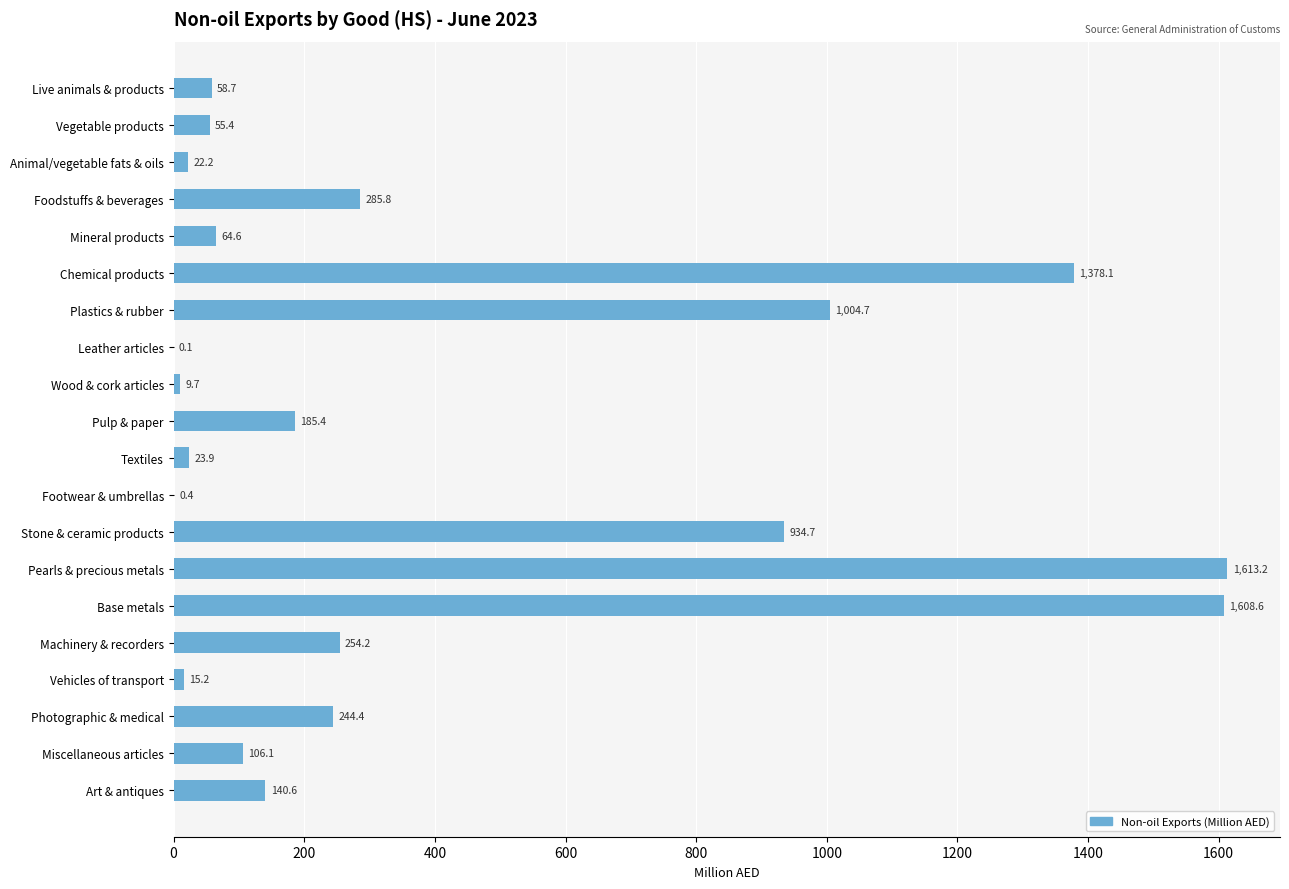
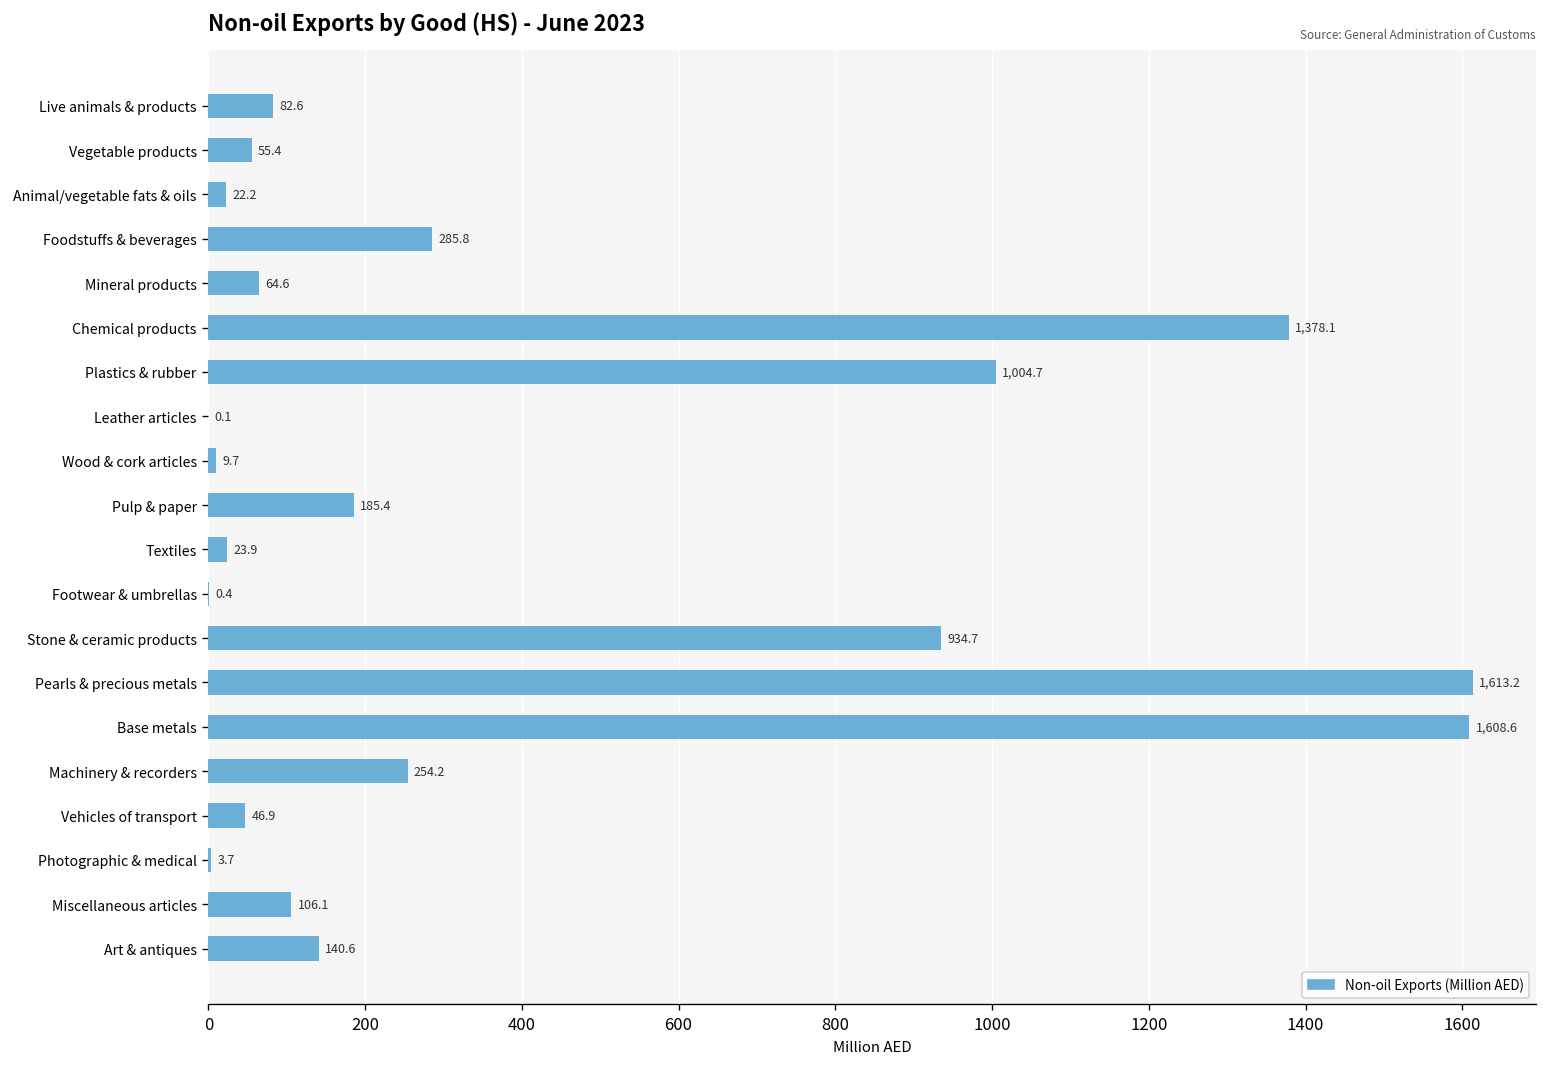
  {
-   "Live animals & products": "58.7",
+   "Live animals & products": "82.6",
    "Vegetable products": "55.4",
    "Animal/vegetable fats & oils": "22.2",
    "Foodstuffs & beverages": "285.8",
    "Mineral products": "64.6",
    "Chemical products": "1,378.1",
    "Plastics & rubber": "1,004.7",
    "Leather articles": "0.1",
    "Wood & cork articles": "9.7",
    "Pulp & paper": "185.4",
    "Textiles": "23.9",
    "Footwear & umbrellas": "0.4",
    "Stone & ceramic products": "934.7",
    "Pearls & precious metals": "1,613.2",
    "Base metals": "1,608.6",
    "Machinery & recorders": "254.2",
-   "Vehicles of transport": "15.2",
-   "Photographic & medical": "244.4",
+   "Vehicles of transport": "46.9",
+   "Photographic & medical": "3.7",
    "Miscellaneous articles": "106.1",
    "Art & antiques": "140.6"
  }
